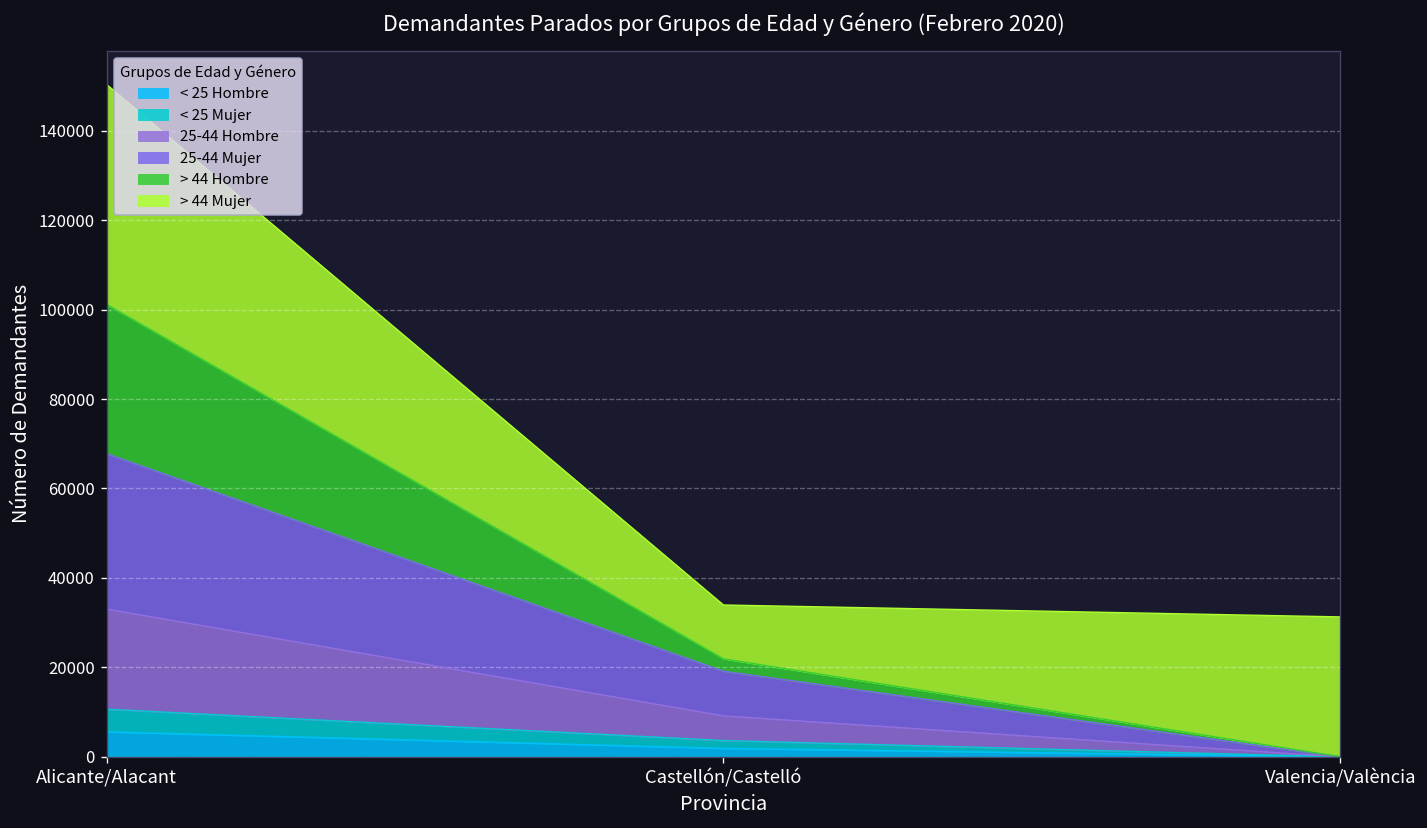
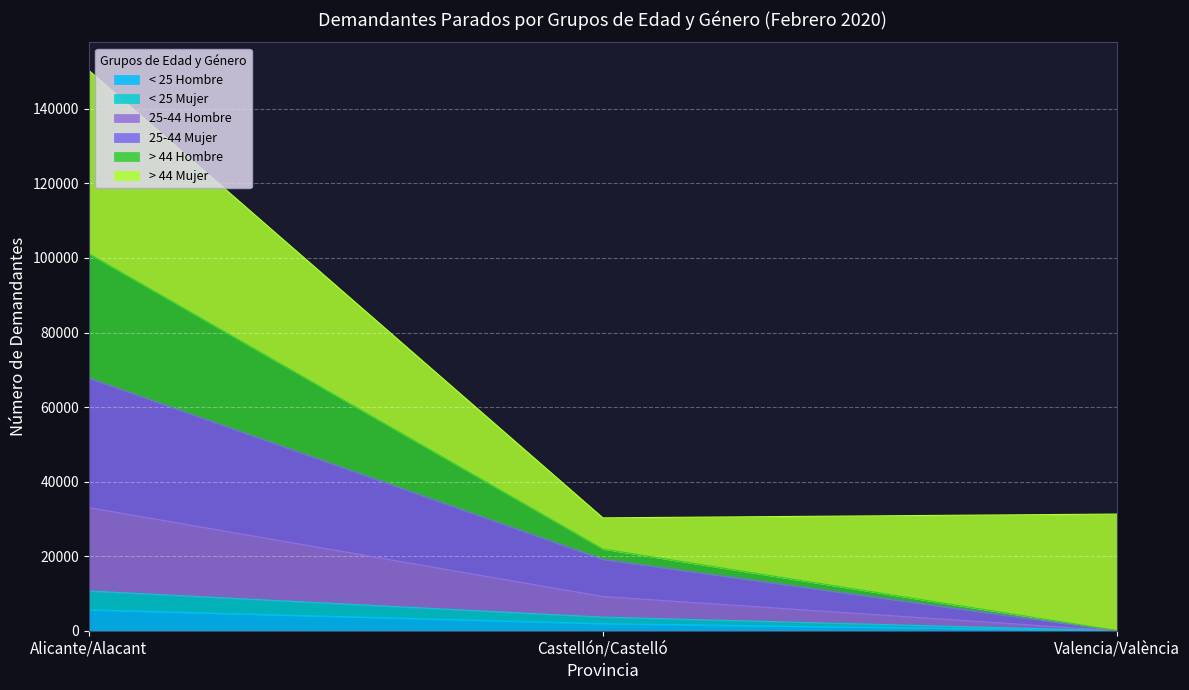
  {
    "> 44 Hombre": {
      "Alicante/Alacant": 33000,
      "Castellón/Castelló": 3000
    },
    "> 44 Mujer": {
      "Alicante/Alacant": 49000,
-     "Castellón/Castelló": 12000,
+     "Castellón/Castelló": 8000,
      "Valencia/València": 31000
    }
  }
